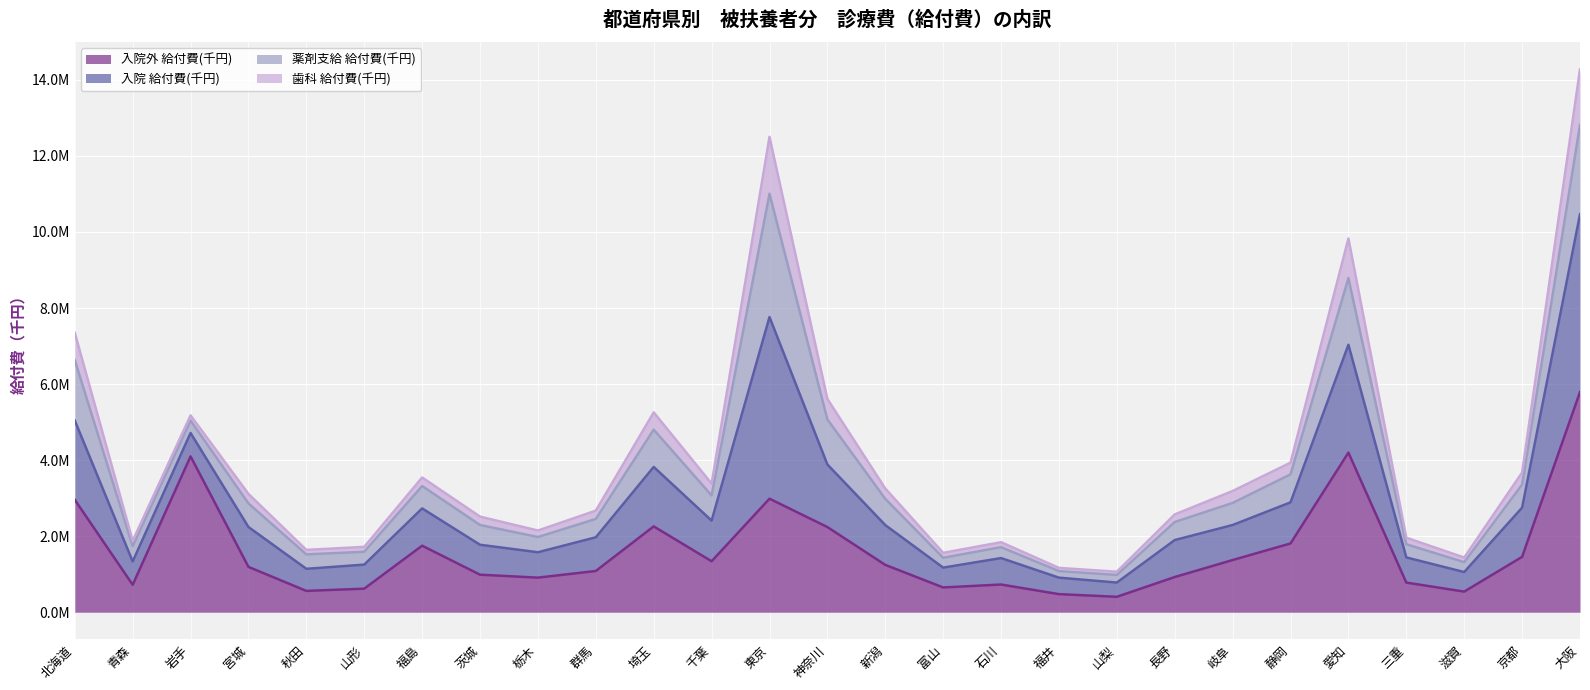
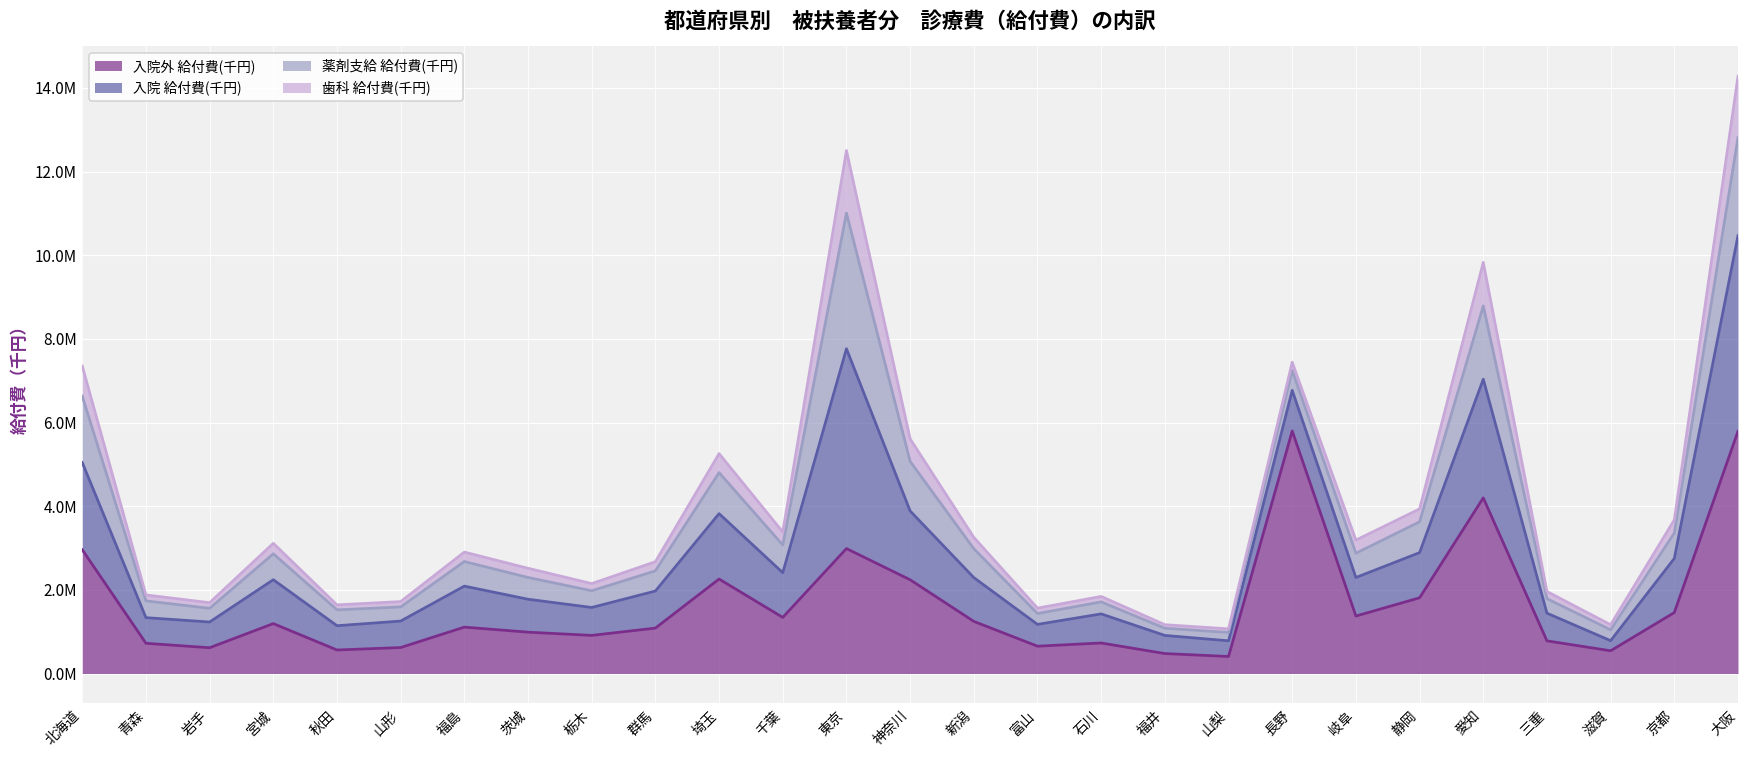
  {
    "入院外 給付費(千円)": {
      "北海道": 3000000,
      "青森": 700000,
-     "岩手": 4100000,
+     "岩手": 600000,
      "宮城": 1200000,
      "秋田": 600000,
      "山形": 600000,
-     "福島": 1800000,
+     "福島": 1100000,
      "茨城": 1000000,
      "栃木": 900000,
      "群馬": 1100000,
      "埼玉": 2300000,
      "千葉": 1300000,
      "東京": 3000000,
      "神奈川": 2200000,
      "新潟": 1200000,
      "富山": 700000,
      "石川": 700000,
      "福井": 500000,
      "山梨": 400000,
-     "長野": 900000,
+     "長野": 5800000,
      "岐阜": 1400000,
      "静岡": 1800000,
      "愛知": 4200000,
      "三重": 800000,
      "滋賀": 500000,
      "京都": 1500000,
      "大阪": 5800000
    },
    "入院 給付費(千円)": {
      "北海道": 2100000,
      "青森": 600000,
      "岩手": 600000,
      "宮城": 1000000,
      "秋田": 600000,
      "山形": 600000,
      "福島": 1000000,
      "茨城": 800000,
      "栃木": 700000,
      "群馬": 900000,
      "埼玉": 1600000,
      "千葉": 1100000,
      "東京": 4800000,
      "神奈川": 1600000,
      "新潟": 1000000,
      "富山": 500000,
      "石川": 700000,
      "福井": 400000,
      "山梨": 400000,
      "長野": 1000000,
      "岐阜": 900000,
      "静岡": 1100000,
      "愛知": 2800000,
      "三重": 700000,
-     "滋賀": 500000,
+     "滋賀": 200000,
      "京都": 1300000,
      "大阪": 4700000
    }
  }
